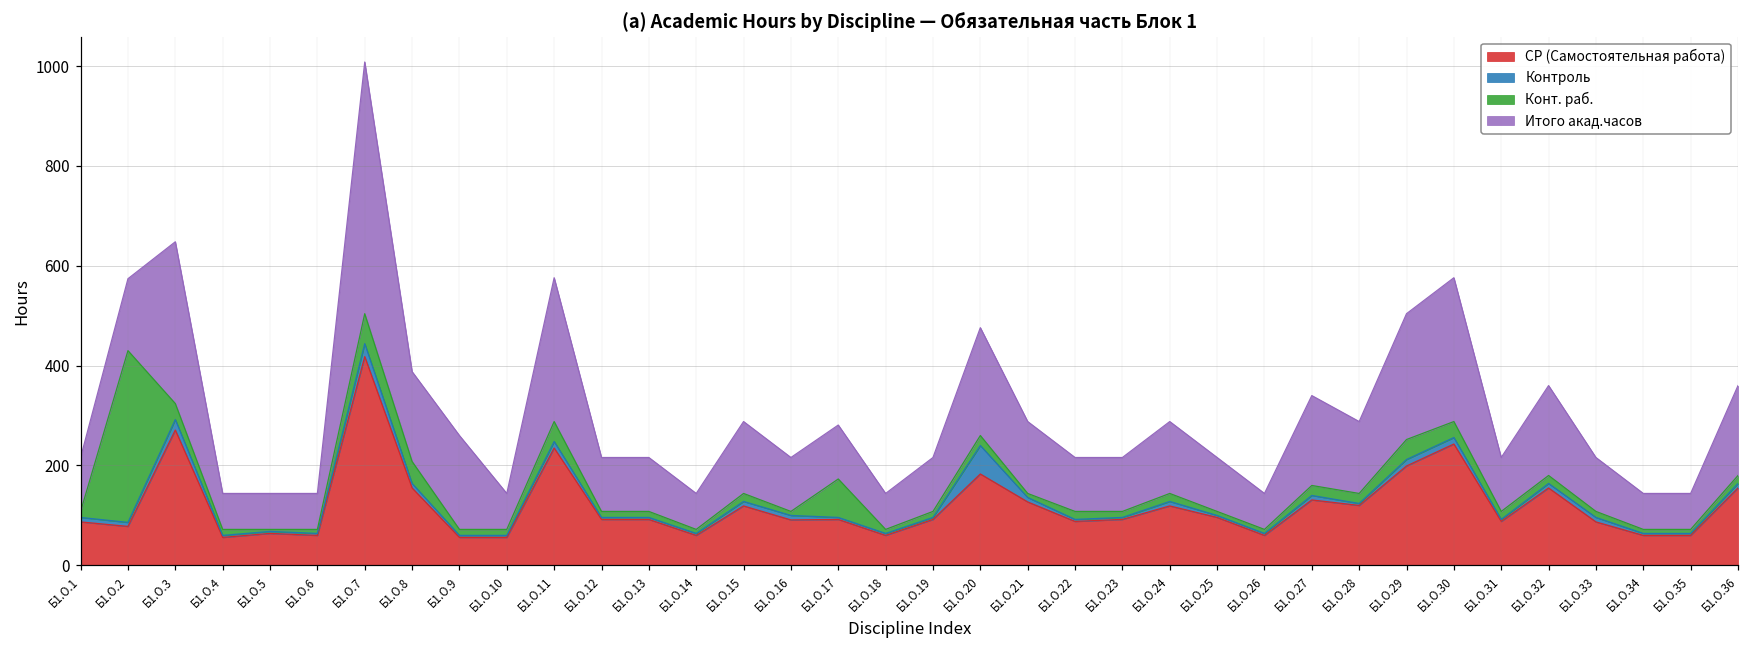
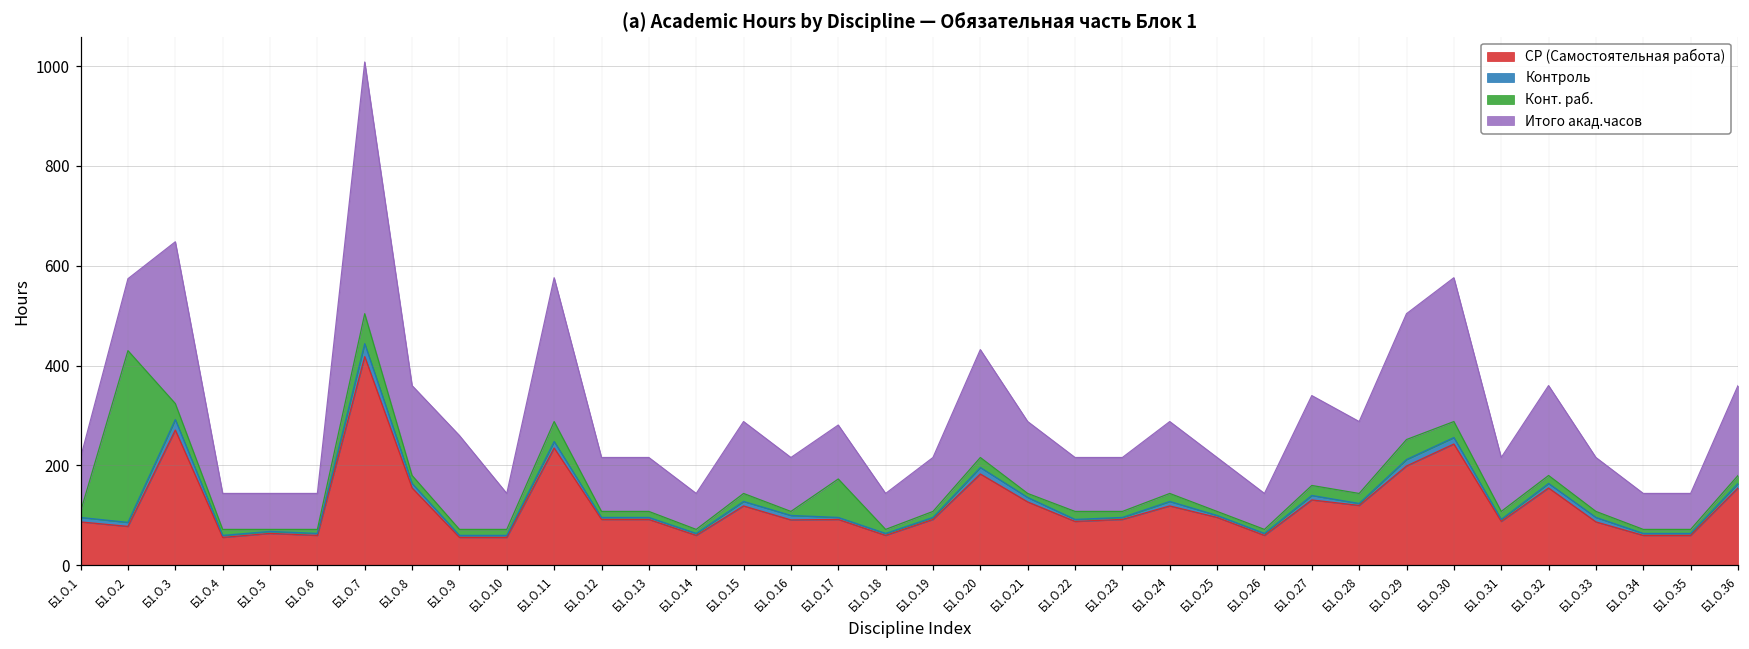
  {
    "СР (Самостоятельная работа)": {
      "Б1.О.1": 90,
      "Б1.О.2": 80,
      "Б1.О.3": 270,
      "Б1.О.7": 420,
      "Б1.О.8": 160,
      "Б1.О.11": 240,
      "Б1.О.15": 120,
      "Б1.О.16": 90,
      "Б1.О.20": 180,
      "Б1.О.21": 130,
      "Б1.О.24": 120,
      "Б1.О.27": 130,
      "Б1.О.29": 200,
      "Б1.О.30": 240,
      "Б1.О.32": 160,
      "Б1.О.33": 90,
      "Б1.О.36": 160
    },
    "Контроль": {
      "Б1.О.1": 10,
      "Б1.О.2": 10,
      "Б1.О.3": 20,
      "Б1.О.7": 30,
      "Б1.О.8": 10,
      "Б1.О.11": 10,
      "Б1.О.15": 10,
      "Б1.О.16": 10,
-     "Б1.О.20": 60,
+     "Б1.О.20": 10,
      "Б1.О.21": 10,
      "Б1.О.24": 10,
      "Б1.О.27": 10,
      "Б1.О.29": 10,
      "Б1.О.30": 10,
      "Б1.О.32": 10,
      "Б1.О.33": 10,
      "Б1.О.36": 10
    },
    "Конт. раб.": {
      "Б1.О.1": 10,
      "Б1.О.2": 340,
      "Б1.О.3": 30,
      "Б1.О.4": 10,
      "Б1.О.6": 10,
      "Б1.О.7": 60,
-     "Б1.О.8": 40,
+     "Б1.О.8": 20,
      "Б1.О.9": 10,
      "Б1.О.10": 10,
      "Б1.О.11": 40,
      "Б1.О.12": 10,
      "Б1.О.13": 10,
      "Б1.О.14": 10,
      "Б1.О.15": 20,
      "Б1.О.16": 10,
      "Б1.О.17": 80,
      "Б1.О.18": 10,
      "Б1.О.19": 10,
      "Б1.О.20": 20,
      "Б1.О.21": 10,
      "Б1.О.22": 20,
      "Б1.О.23": 10,
      "Б1.О.24": 20,
      "Б1.О.25": 10,
      "Б1.О.26": 10,
      "Б1.О.27": 20,
      "Б1.О.28": 20,
      "Б1.О.29": 40,
      "Б1.О.30": 30,
      "Б1.О.31": 20,
      "Б1.О.32": 20,
      "Б1.О.33": 10,
      "Б1.О.34": 10,
      "Б1.О.35": 10,
      "Б1.О.36": 20
    },
    "Итого акад.часов": {
      "Б1.О.1": 110,
      "Б1.О.2": 140,
      "Б1.О.3": 320,
      "Б1.О.4": 70,
      "Б1.О.5": 70,
      "Б1.О.6": 70,
      "Б1.О.7": 500,
      "Б1.О.8": 180,
      "Б1.О.9": 190,
      "Б1.О.10": 70,
      "Б1.О.11": 290,
      "Б1.О.12": 110,
      "Б1.О.13": 110,
      "Б1.О.14": 70,
      "Б1.О.15": 140,
      "Б1.О.16": 110,
      "Б1.О.17": 110,
      "Б1.О.18": 70,
      "Б1.О.19": 110,
      "Б1.О.20": 220,
      "Б1.О.21": 140,
      "Б1.О.22": 110,
      "Б1.О.23": 110,
      "Б1.О.24": 140,
      "Б1.О.25": 110,
      "Б1.О.26": 70,
      "Б1.О.27": 180,
      "Б1.О.28": 140,
      "Б1.О.29": 250,
      "Б1.О.30": 290,
      "Б1.О.31": 110,
      "Б1.О.32": 180,
      "Б1.О.33": 110,
      "Б1.О.34": 70,
      "Б1.О.35": 70,
      "Б1.О.36": 180
    }
  }
